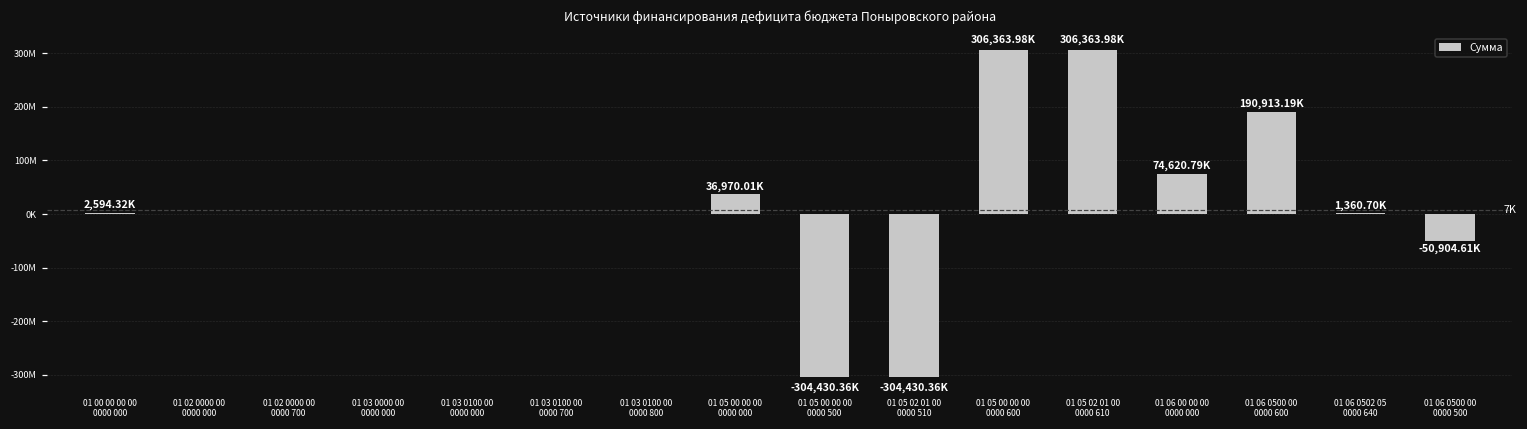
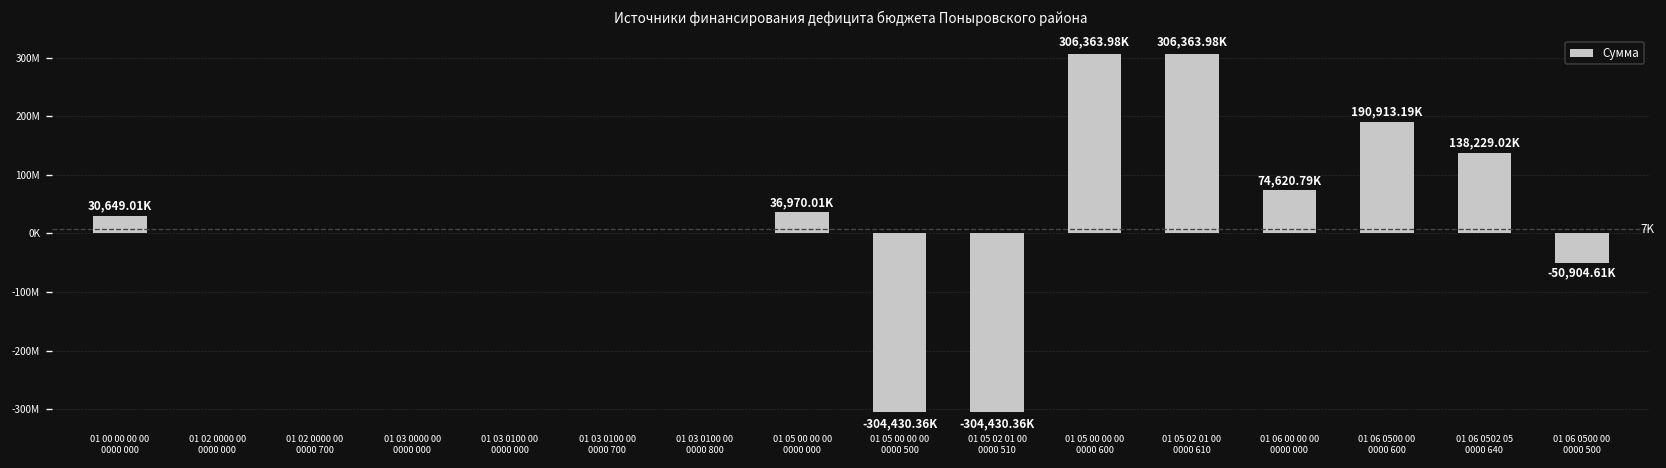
  {
-   "01 00 00 00 00 0000 000": "2,594.32K",
+   "01 00 00 00 00 0000 000": "30,649.01K",
    "01 05 00 00 00 0000 000": "36,970.01K",
    "01 05 00 00 00 0000 500": "-304,430.36K",
    "01 05 02 01 00 0000 510": "-304,430.36K",
    "01 05 00 00 00 0000 600": "306,363.98K",
    "01 05 02 01 00 0000 610": "306,363.98K",
    "01 06 00 00 00 0000 000": "74,620.79K",
    "01 06 0500 00 0000 600": "190,913.19K",
-   "01 06 0502 05 0000 640": "1,360.70K",
+   "01 06 0502 05 0000 640": "138,229.02K",
    "01 06 0500 00 0000 500": "-50,904.61K"
  }
